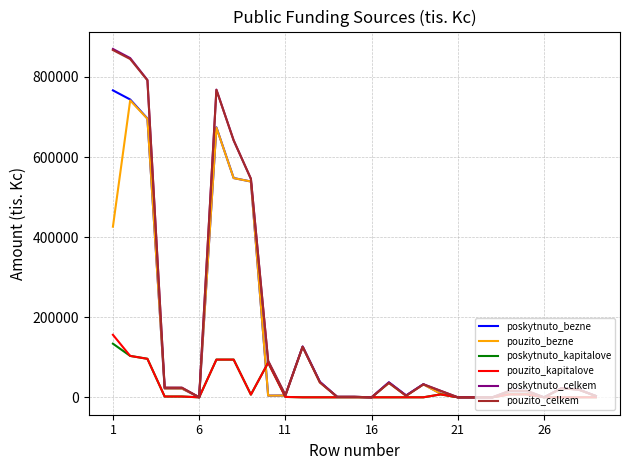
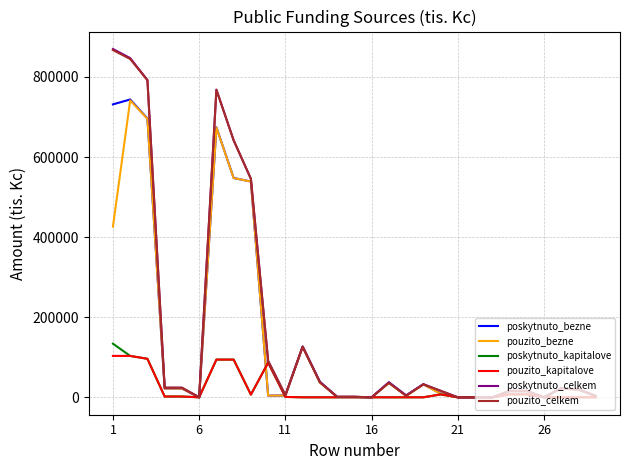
  {
    "poskytnuto_bezne": {
-     "1": 770000
+     "1": 730000
    },
    "pouzito_bezne": {
      "1": 430000
    },
    "poskytnuto_kapitalove": {
      "1": 130000
    },
    "pouzito_kapitalove": {
-     "1": 160000
+     "1": 100000
    }
  }
